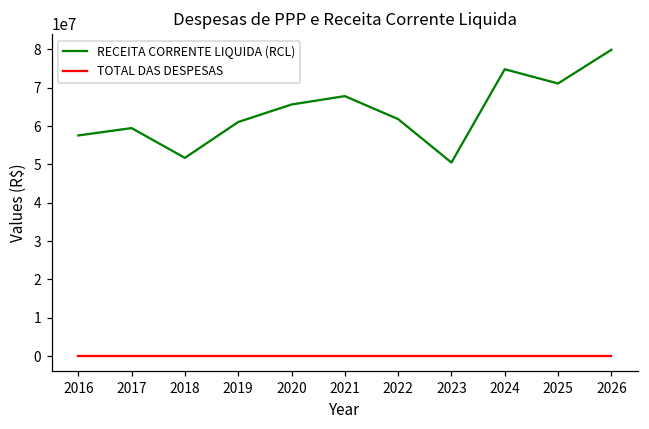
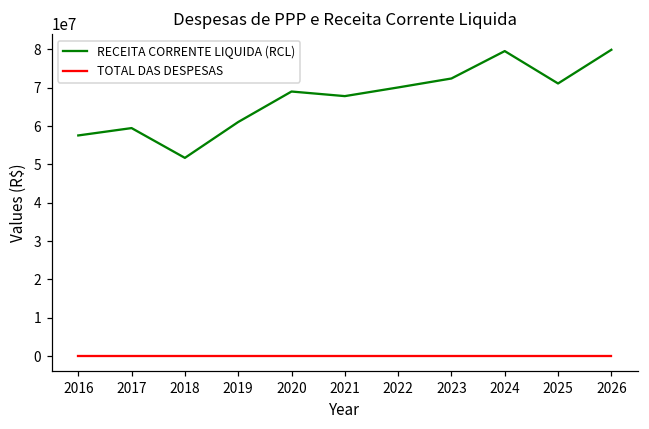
  {
    "RECEITA CORRENTE LIQUIDA (RCL)": {
      "2016": 58000000,
      "2017": 59000000,
      "2018": 52000000,
      "2019": 61000000,
-     "2020": 66000000,
+     "2020": 69000000,
      "2021": 68000000,
-     "2022": 62000000,
-     "2023": 50000000,
-     "2024": 75000000,
+     "2022": 70000000,
+     "2023": 72000000,
+     "2024": 80000000,
      "2025": 71000000,
      "2026": 80000000
    },
    "TOTAL DAS DESPESAS": {
      "2016": 0,
      "2017": 0,
      "2018": 0,
      "2019": 0,
      "2020": 0,
      "2021": 0,
      "2022": 0,
      "2023": 0,
      "2024": 0,
      "2025": 0,
      "2026": 0
    }
  }
